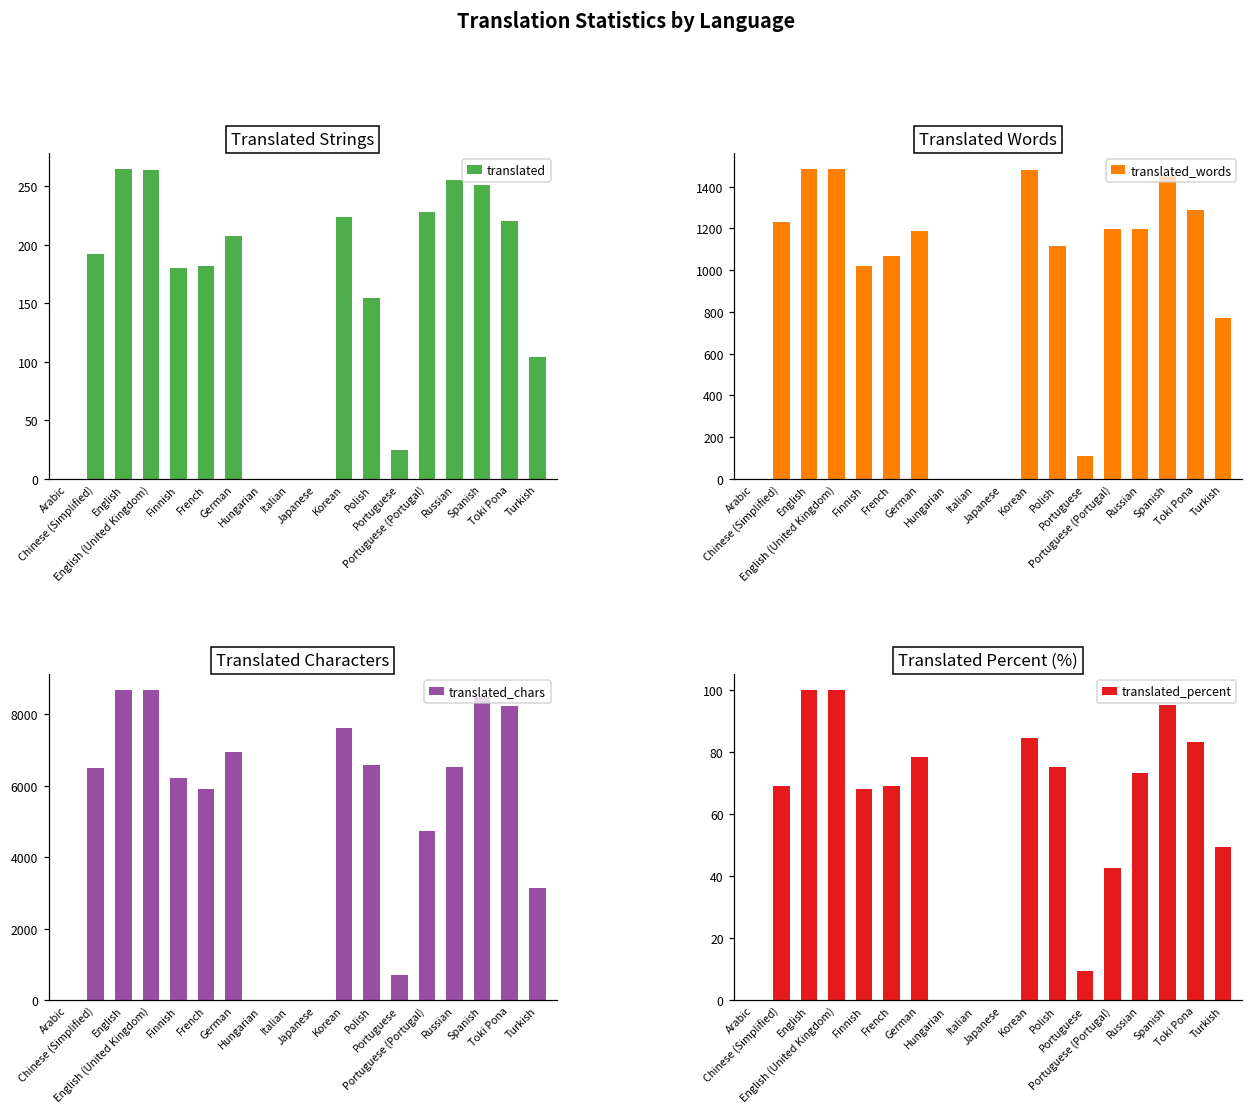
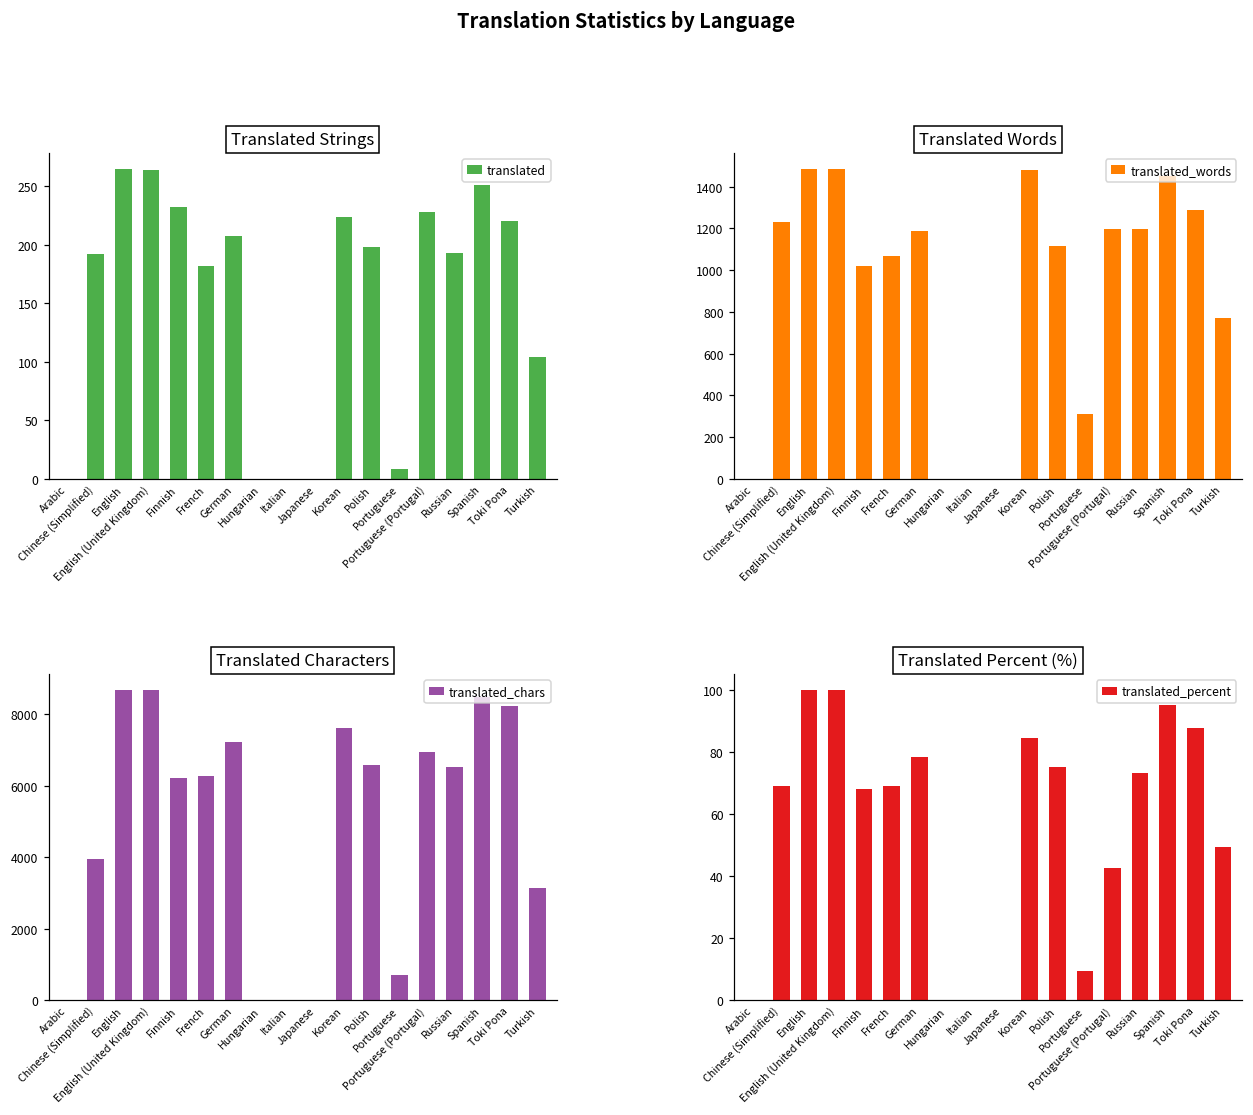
  {
    "Translated Strings": {
      "Arabic": 0,
      "Chinese (Simplified)": 192,
      "English": 265,
      "English (United Kingdom)": 264,
-     "Finnish": 180,
+     "Finnish": 232,
      "French": 182,
      "German": 207,
      "Hungarian": 0,
      "Italian": 0,
      "Japanese": 0,
      "Korean": 224,
-     "Polish": 154,
-     "Portuguese": 25,
+     "Polish": 198,
+     "Portuguese": 8,
      "Portuguese (Portugal)": 228,
-     "Russian": 255,
+     "Russian": 193,
      "Spanish": 251,
      "Toki Pona": 220,
      "Turkish": 104
    },
    "Translated Words": {
      "Arabic": 0,
      "Chinese (Simplified)": 1230,
      "English": 1490,
      "English (United Kingdom)": 1490,
      "Finnish": 1020,
      "French": 1070,
      "German": 1190,
      "Hungarian": 0,
      "Italian": 0,
      "Japanese": 0,
      "Korean": 1480,
      "Polish": 1120,
-     "Portuguese": 110,
+     "Portuguese": 310,
      "Portuguese (Portugal)": 1200,
      "Russian": 1200,
      "Toki Pona": 1290,
      "Turkish": 770
    },
    "Translated Characters": {
      "Arabic": 0,
-     "Chinese (Simplified)": 6500,
+     "Chinese (Simplified)": 4000,
      "English": 8700,
      "English (United Kingdom)": 8700,
      "Finnish": 6200,
-     "French": 5900,
-     "German": 7000,
+     "French": 6300,
+     "German": 7200,
      "Hungarian": 0,
      "Italian": 0,
      "Japanese": 0,
      "Korean": 7600,
      "Polish": 6600,
      "Portuguese": 700,
-     "Portuguese (Portugal)": 4700,
+     "Portuguese (Portugal)": 6900,
      "Russian": 6500,
      "Toki Pona": 8200,
      "Turkish": 3100
    },
    "Translated Percent (%)": {
      "Arabic": 0,
      "Chinese (Simplified)": 69,
      "English": 100,
      "English (United Kingdom)": 100,
      "Finnish": 68,
      "French": 69,
      "German": 78,
      "Hungarian": 0,
      "Italian": 0,
      "Japanese": 0,
      "Korean": 85,
      "Polish": 75,
      "Portuguese": 9,
      "Portuguese (Portugal)": 42,
      "Russian": 73,
      "Spanish": 95,
-     "Toki Pona": 83,
+     "Toki Pona": 88,
      "Turkish": 49
    }
  }
